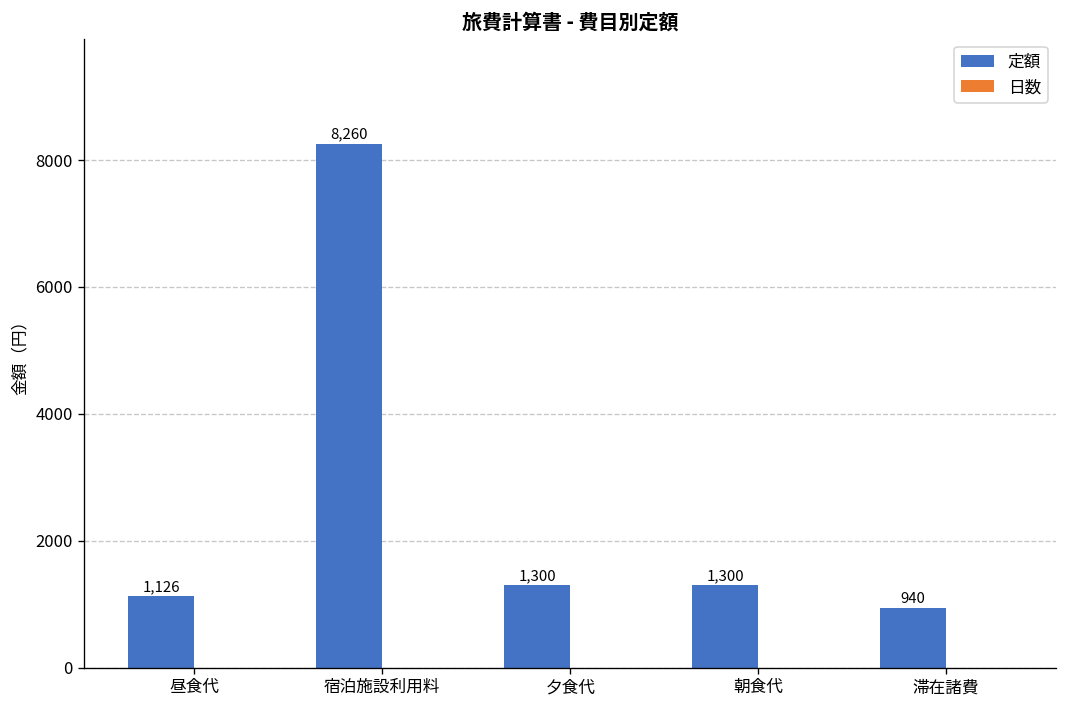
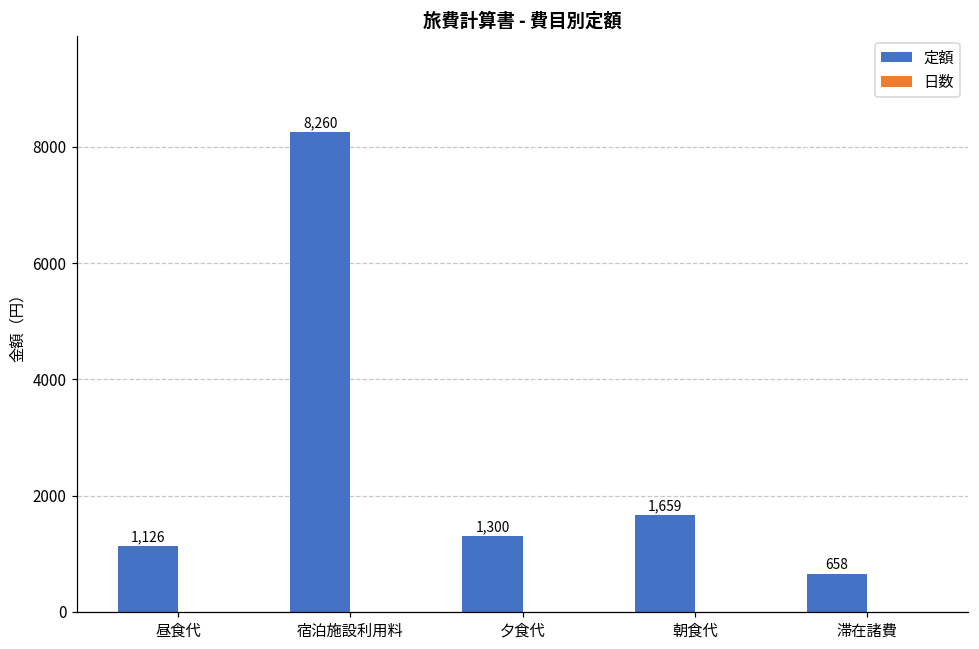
  {
    "定額": {
      "昼食代": "1,126",
      "宿泊施設利用料": "8,260",
      "夕食代": "1,300",
-     "朝食代": "1,300",
-     "滞在諸費": "940"
+     "朝食代": "1,659",
+     "滞在諸費": "658"
    },
    "日数": {
      "昼食代": "0",
      "宿泊施設利用料": "0",
      "夕食代": "0",
      "朝食代": "0",
      "滞在諸費": "0"
    }
  }
